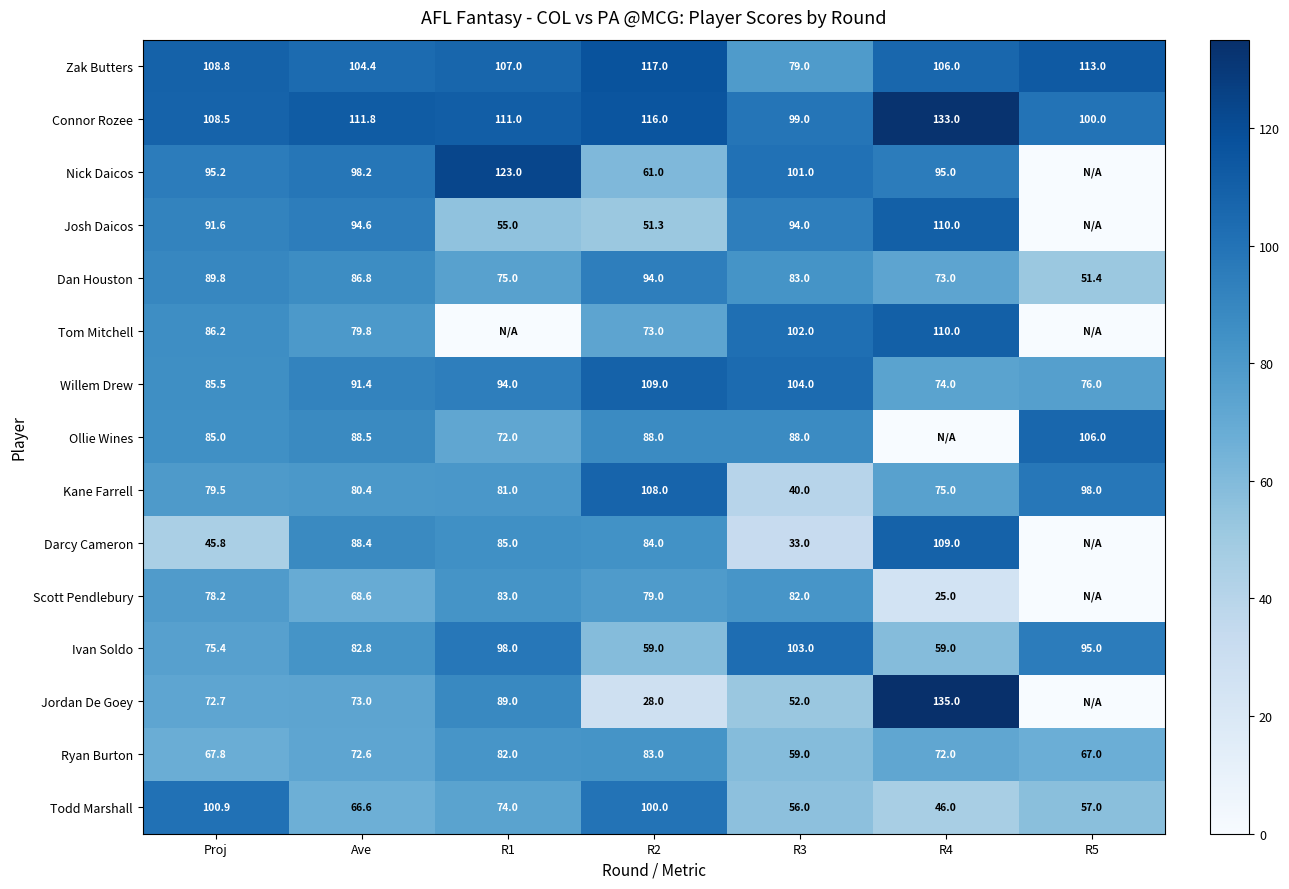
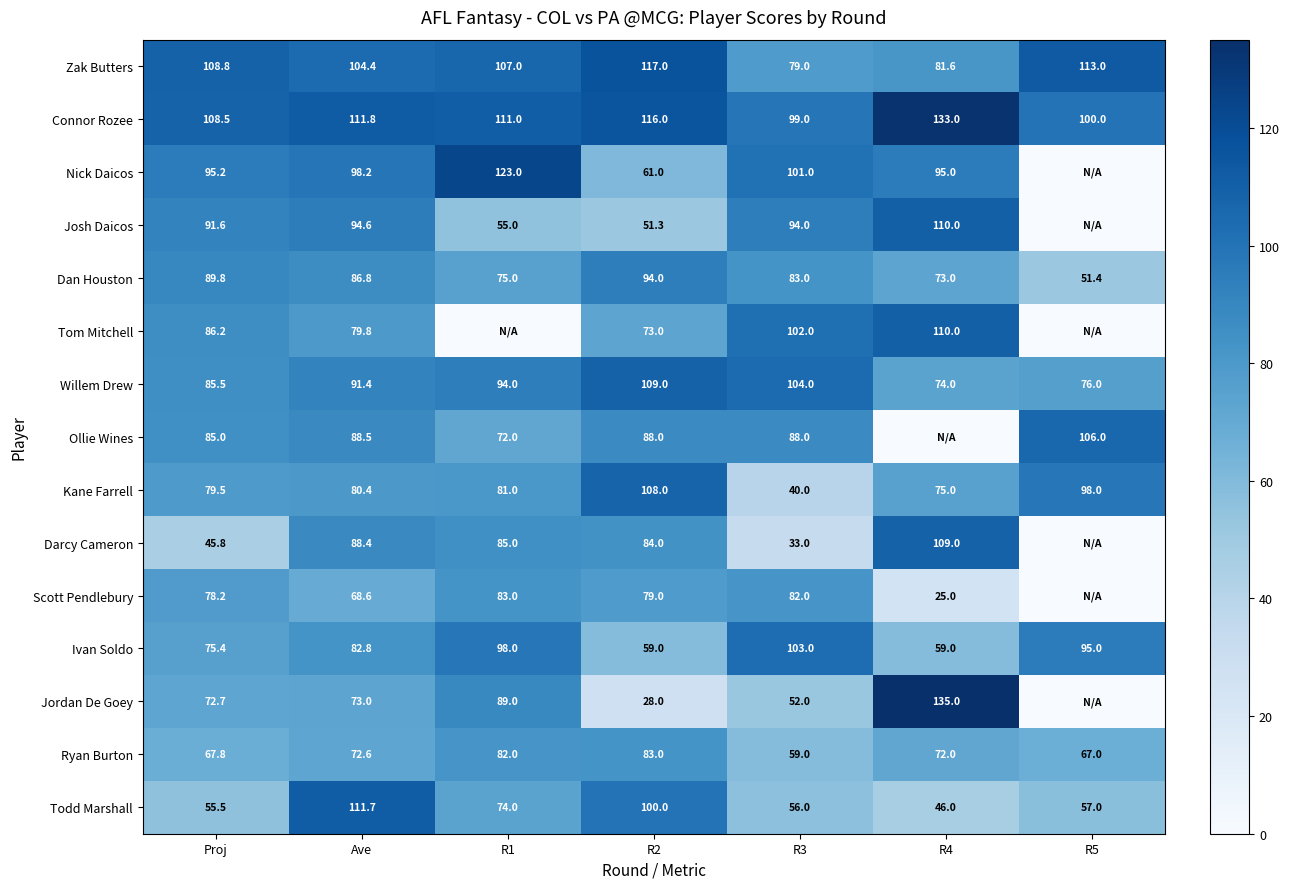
  {
    "Zak Butters": {
      "Proj": 108.8,
      "Ave": 104.4,
      "R1": 107.0,
      "R2": 117.0,
      "R3": 79.0,
-     "R4": 106.0,
+     "R4": 81.6,
      "R5": 113.0
    },
    "Connor Rozee": {
      "Proj": 108.5,
      "Ave": 111.8,
      "R1": 111.0,
      "R2": 116.0,
      "R3": 99.0,
      "R4": 133.0,
      "R5": 100.0
    },
    "Nick Daicos": {
      "Proj": 95.2,
      "Ave": 98.2,
      "R1": 123.0,
      "R2": 61.0,
      "R3": 101.0,
      "R4": 95.0
    },
    "Josh Daicos": {
      "Proj": 91.6,
      "Ave": 94.6,
      "R1": 55.0,
      "R2": 51.3,
      "R3": 94.0,
      "R4": 110.0
    },
    "Dan Houston": {
      "Proj": 89.8,
      "Ave": 86.8,
      "R1": 75.0,
      "R2": 94.0,
      "R3": 83.0,
      "R4": 73.0,
      "R5": 51.4
    },
    "Tom Mitchell": {
      "Proj": 86.2,
      "Ave": 79.8,
      "R2": 73.0,
      "R3": 102.0,
      "R4": 110.0
    },
    "Willem Drew": {
      "Proj": 85.5,
      "Ave": 91.4,
      "R1": 94.0,
      "R2": 109.0,
      "R3": 104.0,
      "R4": 74.0,
      "R5": 76.0
    },
    "Ollie Wines": {
      "Proj": 85.0,
      "Ave": 88.5,
      "R1": 72.0,
      "R2": 88.0,
      "R3": 88.0,
      "R5": 106.0
    },
    "Kane Farrell": {
      "Proj": 79.5,
      "Ave": 80.4,
      "R1": 81.0,
      "R2": 108.0,
      "R3": 40.0,
      "R4": 75.0,
      "R5": 98.0
    },
    "Darcy Cameron": {
      "Proj": 45.8,
      "Ave": 88.4,
      "R1": 85.0,
      "R2": 84.0,
      "R3": 33.0,
      "R4": 109.0
    },
    "Scott Pendlebury": {
      "Proj": 78.2,
      "Ave": 68.6,
      "R1": 83.0,
      "R2": 79.0,
      "R3": 82.0,
      "R4": 25.0
    },
    "Ivan Soldo": {
      "Proj": 75.4,
      "Ave": 82.8,
      "R1": 98.0,
      "R2": 59.0,
      "R3": 103.0,
      "R4": 59.0,
      "R5": 95.0
    },
    "Jordan De Goey": {
      "Proj": 72.7,
      "Ave": 73.0,
      "R1": 89.0,
      "R2": 28.0,
      "R3": 52.0,
      "R4": 135.0
    },
    "Ryan Burton": {
      "Proj": 67.8,
      "Ave": 72.6,
      "R1": 82.0,
      "R2": 83.0,
      "R3": 59.0,
      "R4": 72.0,
      "R5": 67.0
    },
    "Todd Marshall": {
-     "Proj": 100.9,
-     "Ave": 66.6,
+     "Proj": 55.5,
+     "Ave": 111.7,
      "R1": 74.0,
      "R2": 100.0,
      "R3": 56.0,
      "R4": 46.0,
      "R5": 57.0
    }
  }
